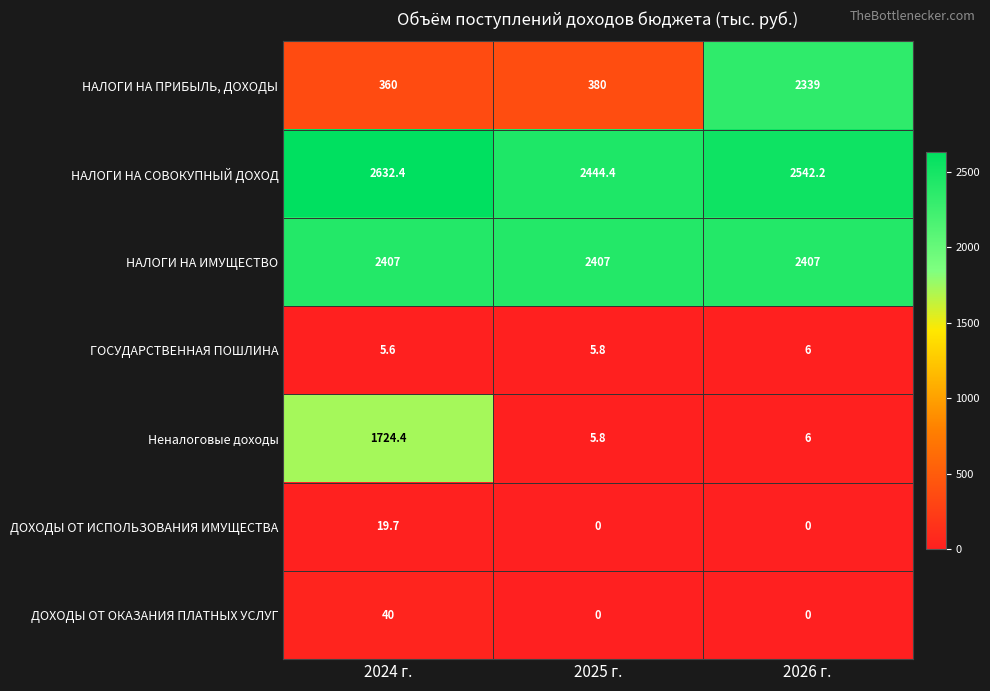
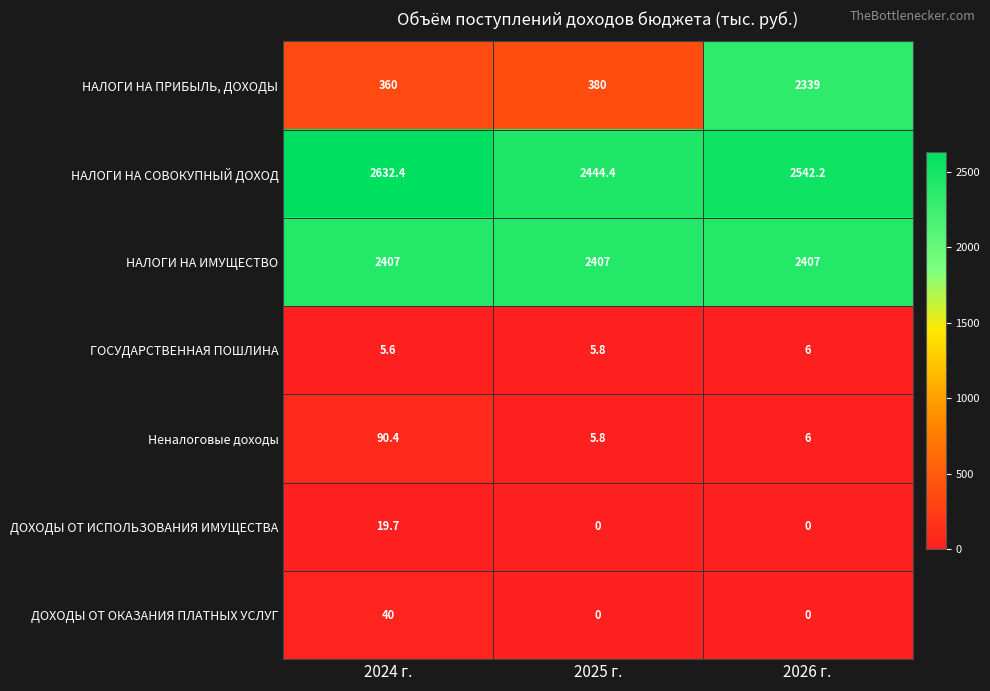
  {
    "НАЛОГИ НА ПРИБЫЛЬ, ДОХОДЫ": {
      "2024 г.": 360,
      "2025 г.": 380,
      "2026 г.": 2339
    },
    "НАЛОГИ НА СОВОКУПНЫЙ ДОХОД": {
      "2024 г.": 2632.4,
      "2025 г.": 2444.4,
      "2026 г.": 2542.2
    },
    "НАЛОГИ НА ИМУЩЕСТВО": {
      "2024 г.": 2407,
      "2025 г.": 2407,
      "2026 г.": 2407
    },
    "ГОСУДАРСТВЕННАЯ ПОШЛИНА": {
      "2024 г.": 5.6,
      "2025 г.": 5.8,
      "2026 г.": 6
    },
    "Неналоговые доходы": {
-     "2024 г.": 1724.4,
+     "2024 г.": 90.4,
      "2025 г.": 5.8,
      "2026 г.": 6
    },
    "ДОХОДЫ ОТ ИСПОЛЬЗОВАНИЯ ИМУЩЕСТВА": {
      "2024 г.": 19.7,
      "2025 г.": 0,
      "2026 г.": 0
    },
    "ДОХОДЫ ОТ ОКАЗАНИЯ ПЛАТНЫХ УСЛУГ": {
      "2024 г.": 40,
      "2025 г.": 0,
      "2026 г.": 0
    }
  }
